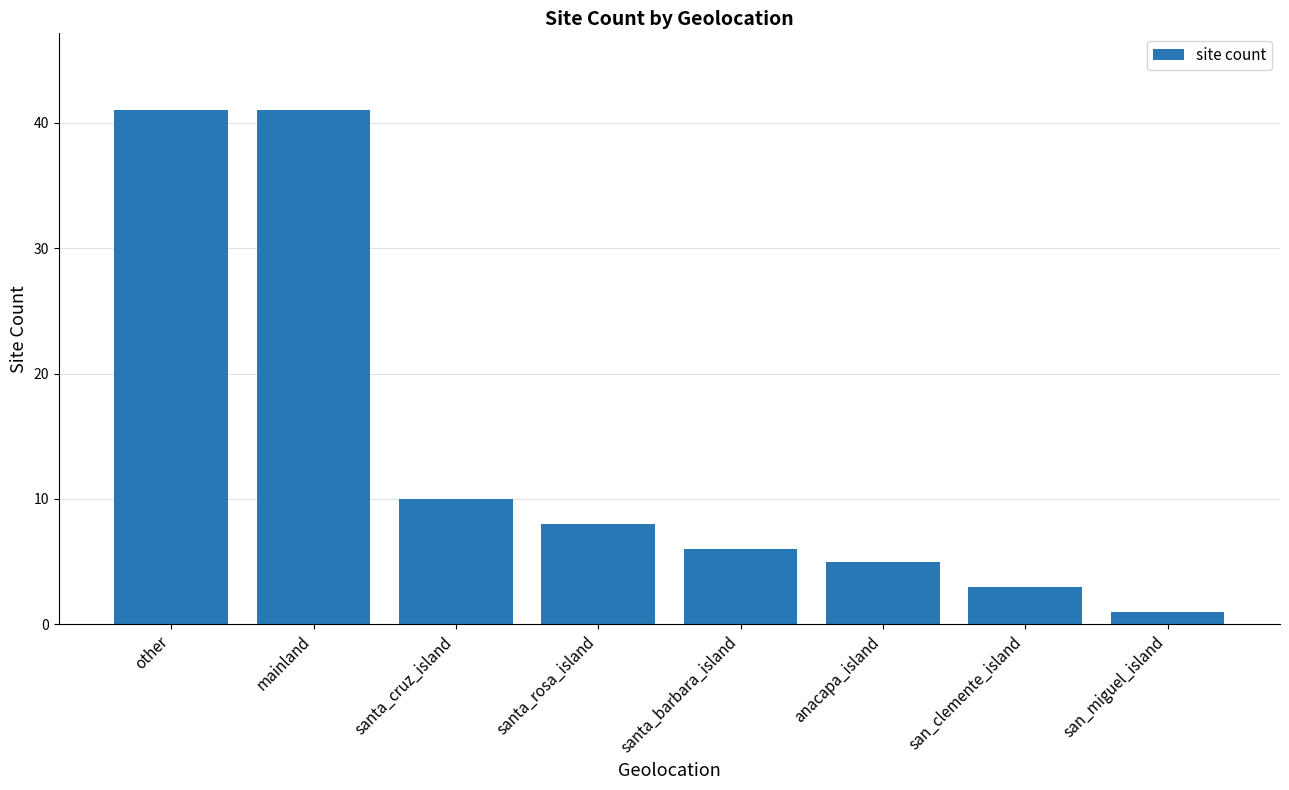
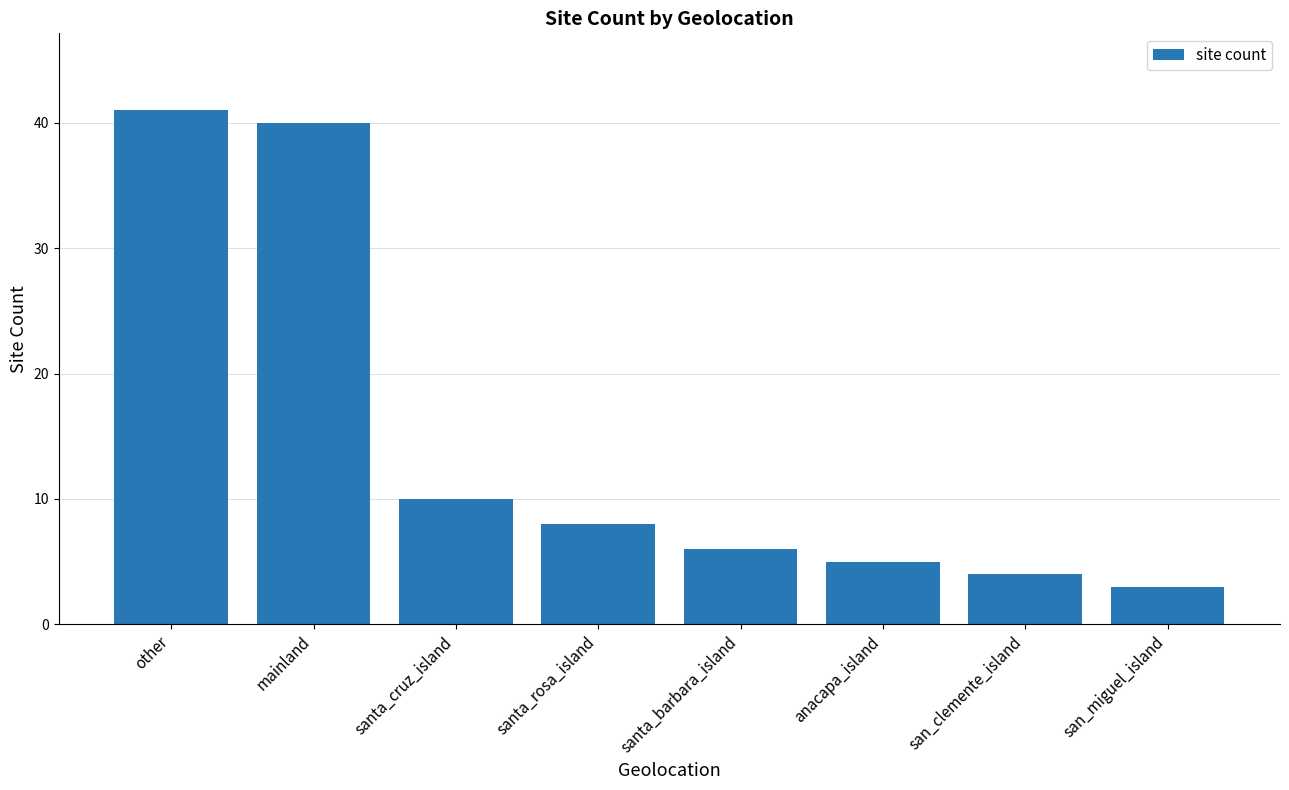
  {
    "other": 41,
-   "mainland": 41,
+   "mainland": 40,
    "santa_cruz_island": 10,
    "santa_rosa_island": 8,
    "santa_barbara_island": 6,
    "anacapa_island": 5,
-   "san_clemente_island": 3,
-   "san_miguel_island": 1
+   "san_clemente_island": 4,
+   "san_miguel_island": 3
  }
